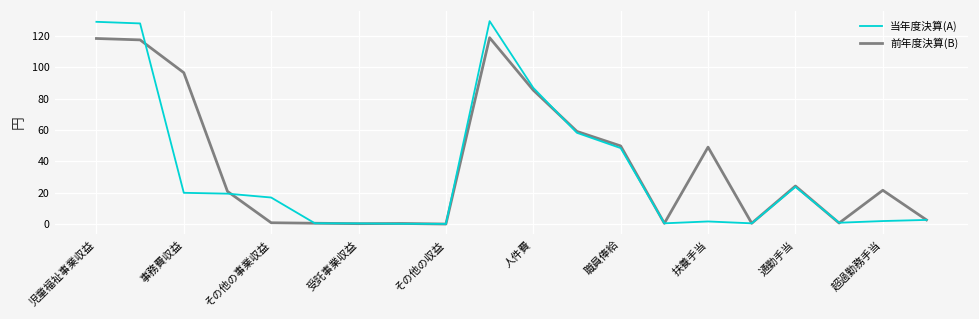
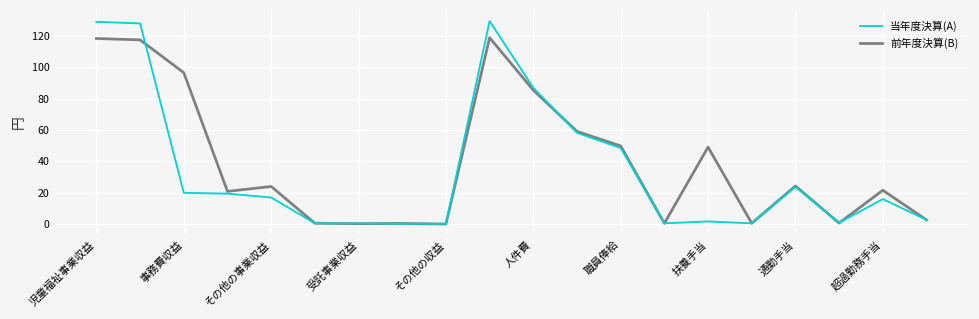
  {
    "当年度決算(A)": {
      "児童福祉事業収益": 129,
      "事務費収益": 20,
      "その他の事業収益": 17,
      "扶養手当": 2,
-     "超過勤務手当": 2
+     "超過勤務手当": 16
    },
    "前年度決算(B)": {
      "児童福祉事業収益": 118,
      "事務費収益": 96,
-     "その他の事業収益": 1,
+     "その他の事業収益": 24,
      "扶養手当": 49,
      "超過勤務手当": 22
    }
  }
